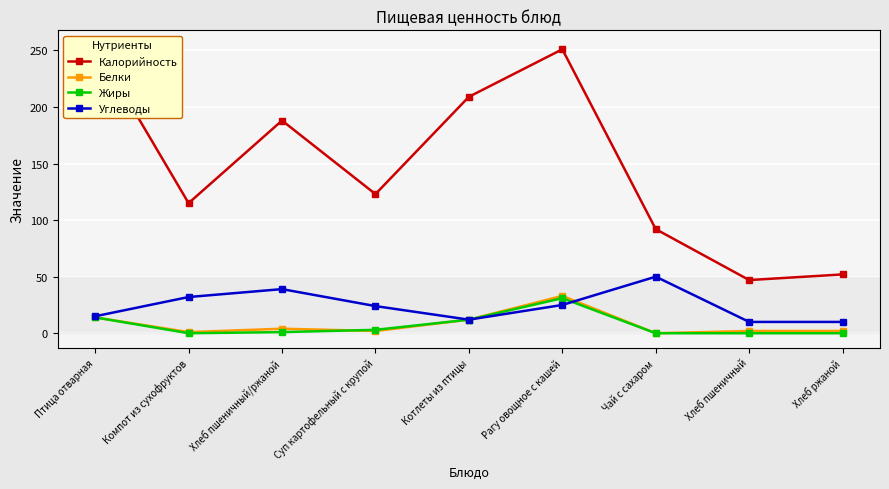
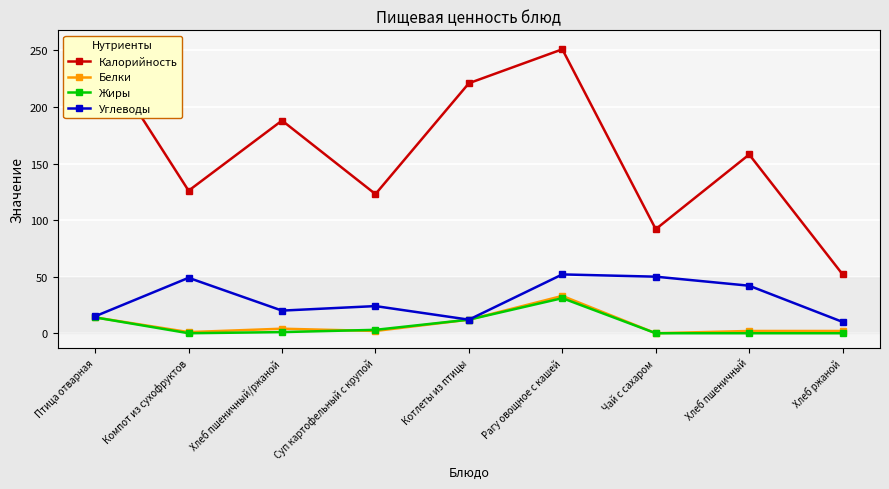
  {
    "Калорийность": {
-     "Компот из сухофруктов": 115,
+     "Компот из сухофруктов": 126,
      "Хлеб пшеничный/ржаной": 188,
      "Суп картофельный с крупой": 123,
-     "Котлеты из птицы": 209,
+     "Котлеты из птицы": 221,
      "Рагу овощное с кашей": 251,
      "Чай с сахаром": 92,
-     "Хлеб пшеничный": 47,
+     "Хлеб пшеничный": 158,
      "Хлеб ржаной": 52
    },
    "Белки": {
      "Хлеб пшеничный/ржаной": 4
    },
    "Жиры": {
      "Хлеб пшеничный/ржаной": 1
    },
    "Углеводы": {
-     "Компот из сухофруктов": 32,
-     "Хлеб пшеничный/ржаной": 39,
+     "Компот из сухофруктов": 49,
+     "Хлеб пшеничный/ржаной": 20,
      "Суп картофельный с крупой": 24,
-     "Рагу овощное с кашей": 25,
+     "Рагу овощное с кашей": 52,
      "Чай с сахаром": 50,
-     "Хлеб пшеничный": 10,
+     "Хлеб пшеничный": 42,
      "Хлеб ржаной": 10
    }
  }
